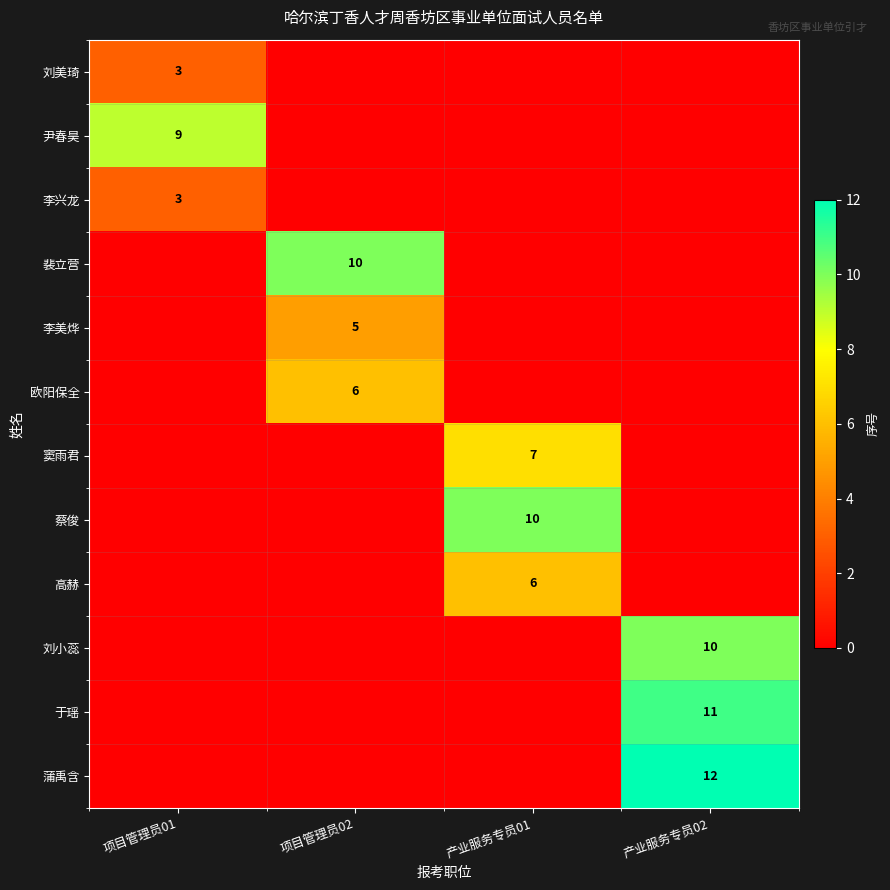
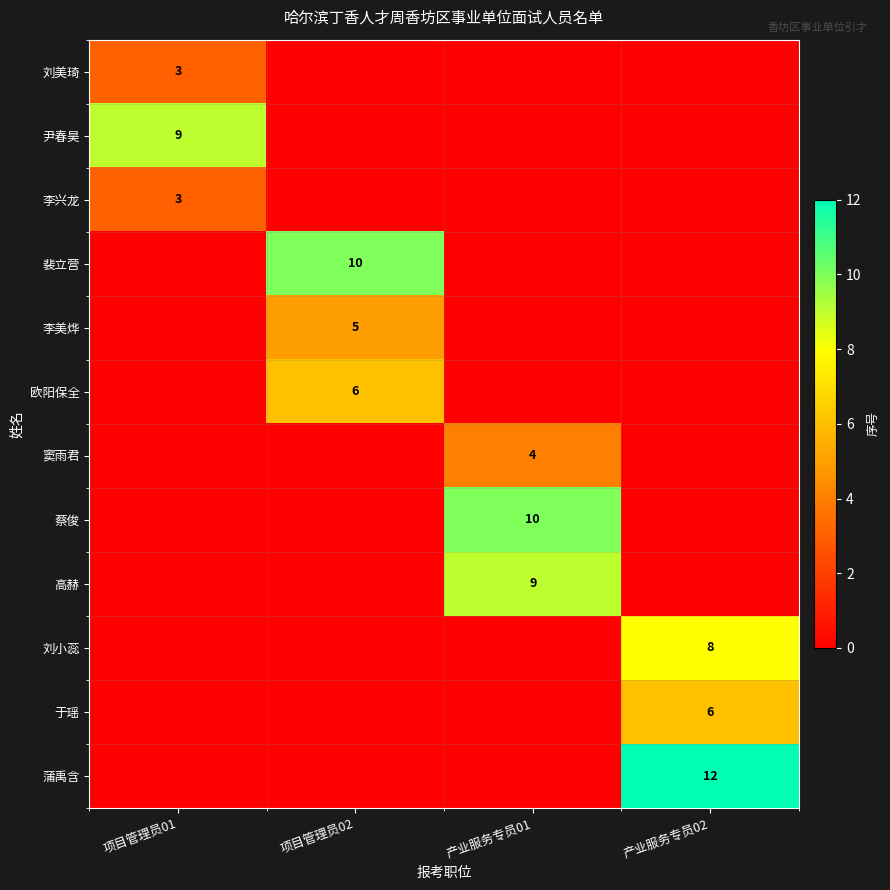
  {
    "刘美琦": {
      "项目管理员01": 3
    },
    "尹春昊": {
      "项目管理员01": 9
    },
    "李兴龙": {
      "项目管理员01": 3
    },
    "裴立营": {
      "项目管理员02": 10
    },
    "李美烨": {
      "项目管理员02": 5
    },
    "欧阳保全": {
      "项目管理员02": 6
    },
    "窦雨君": {
-     "产业服务专员01": 7
+     "产业服务专员01": 4
    },
    "蔡俊": {
      "产业服务专员01": 10
    },
    "高赫": {
-     "产业服务专员01": 6
+     "产业服务专员01": 9
    },
    "刘小蕊": {
-     "产业服务专员02": 10
+     "产业服务专员02": 8
    },
    "于瑶": {
-     "产业服务专员02": 11
+     "产业服务专员02": 6
    },
    "蒲禹含": {
      "产业服务专员02": 12
    }
  }
